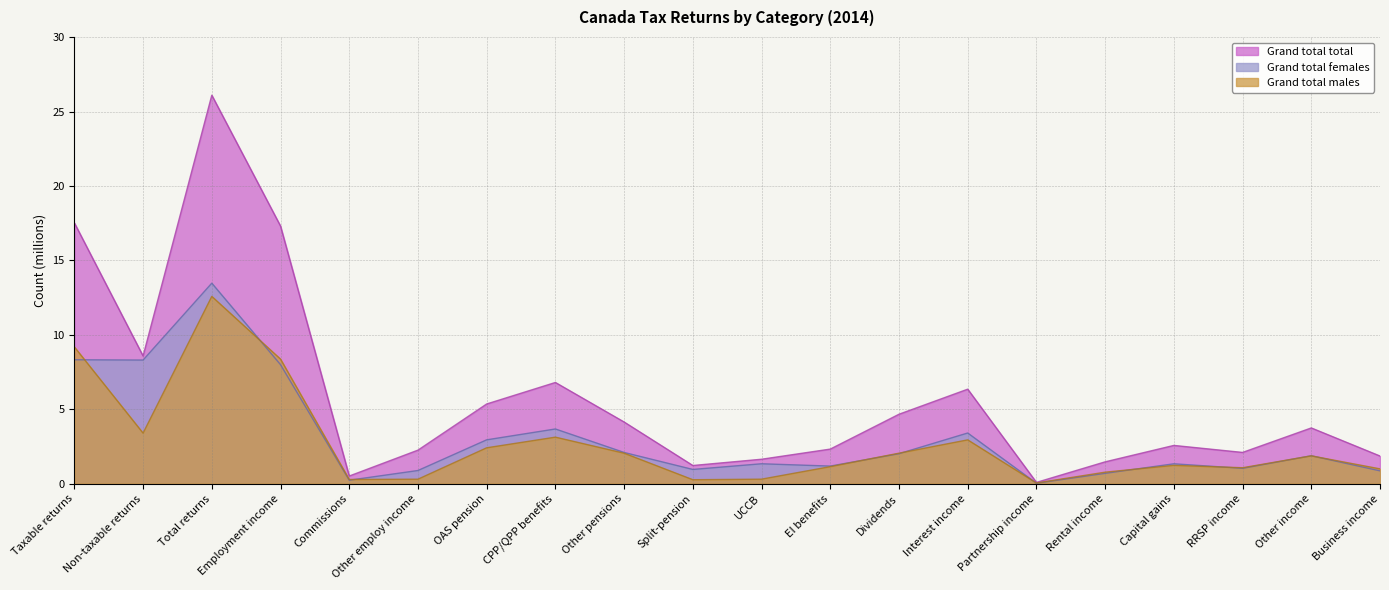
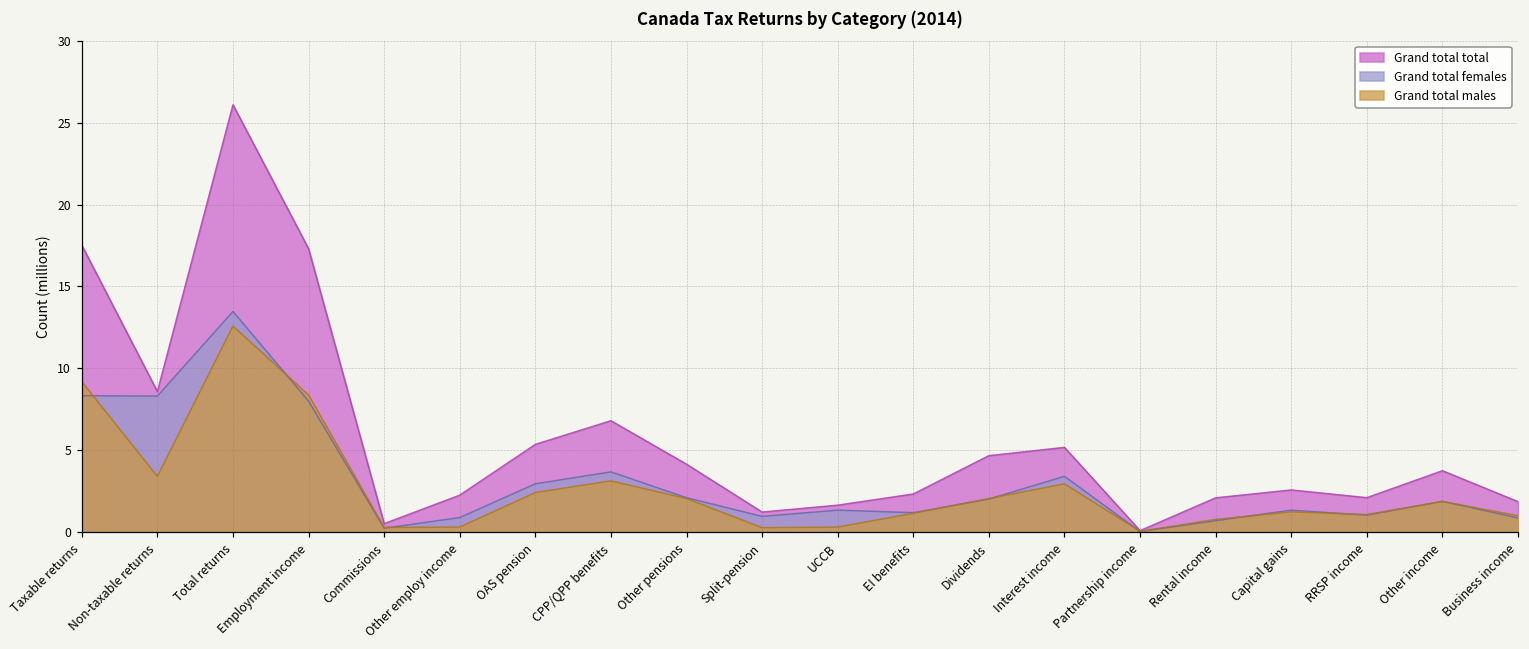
  {
    "Grand total total": {
      "Taxable returns": 17.5,
      "Non-taxable returns": 8.6,
      "Total returns": 26.1,
      "Employment income": 17.3,
      "Commissions": 0.5,
      "Other employ income": 2.3,
      "OAS pension": 5.4,
      "CPP/QPP benefits": 6.8,
      "Other pensions": 4.1,
      "Split-pension": 1.2,
      "UCCB": 1.6,
      "EI benefits": 2.3,
      "Dividends": 4.7,
-     "Interest income": 6.3,
-     "Rental income": 1.5,
+     "Interest income": 5.2,
+     "Rental income": 2.1,
      "Capital gains": 2.6,
      "RRSP income": 2.1,
      "Other income": 3.7,
      "Business income": 1.9
    },
    "Grand total females": {
      "Taxable returns": 8.3,
      "Non-taxable returns": 8.3,
      "Total returns": 13.5,
      "Employment income": 8.0,
      "Other employ income": 0.9,
      "OAS pension": 2.9,
      "CPP/QPP benefits": 3.7,
      "Split-pension": 1.0,
      "UCCB": 1.3,
      "Interest income": 3.4
    },
    "Grand total males": {
      "Taxable returns": 9.2,
      "Non-taxable returns": 3.4,
      "Total returns": 12.6,
      "Employment income": 8.4,
      "Other employ income": 0.3,
      "OAS pension": 2.4,
      "CPP/QPP benefits": 3.1,
      "Split-pension": 0.3,
      "UCCB": 0.3,
      "Interest income": 2.9
    }
  }
